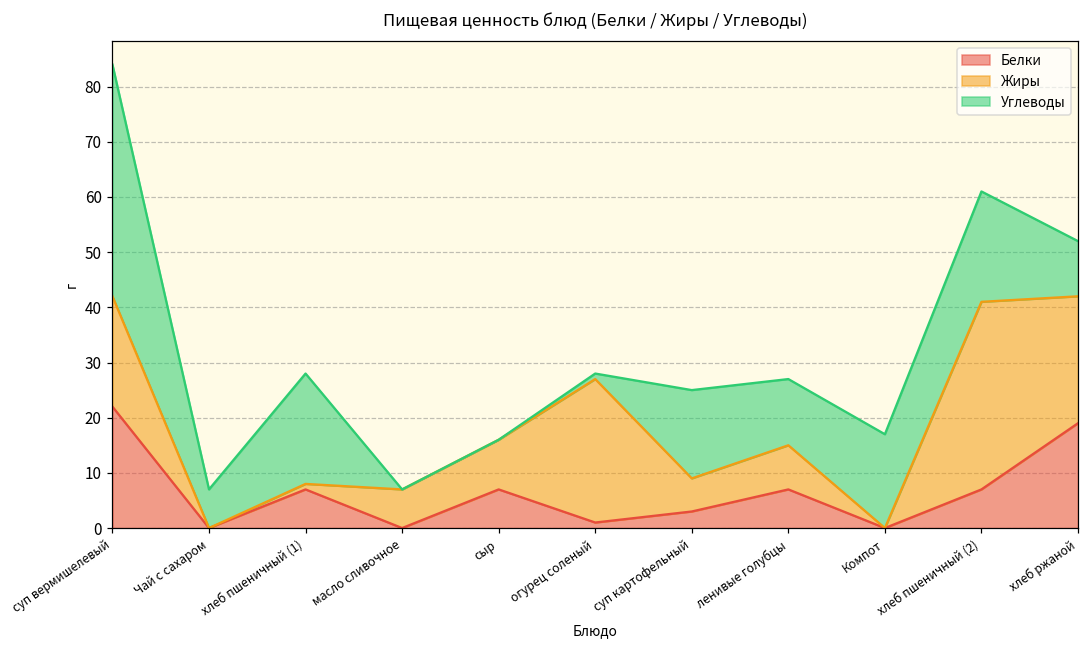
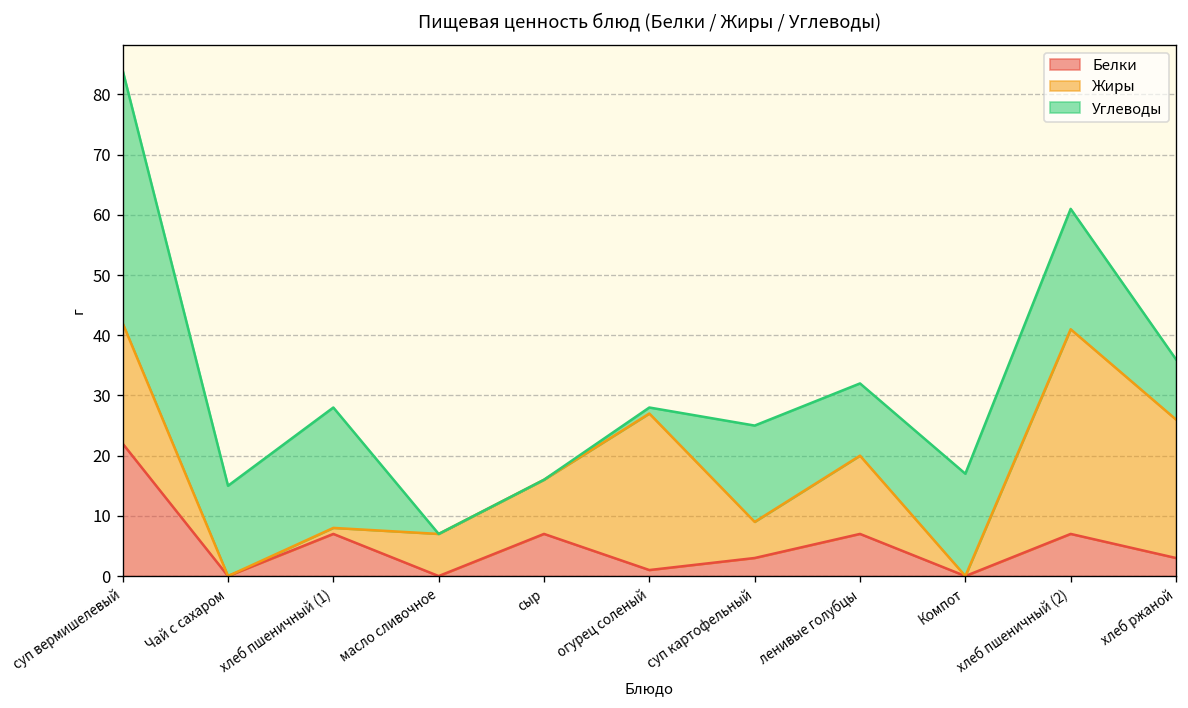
  {
    "Белки": {
      "суп вермишелевый": 22,
      "хлеб пшеничный (1)": 7,
      "масло сливочное": 0,
      "сыр": 7,
      "огурец соленый": 1,
      "суп картофельный": 3,
      "ленивые голубцы": 7,
      "хлеб пшеничный (2)": 7,
-     "хлеб ржаной": 19
+     "хлеб ржаной": 3
    },
    "Жиры": {
      "суп вермишелевый": 20,
      "хлеб пшеничный (1)": 1,
      "огурец соленый": 26,
      "суп картофельный": 6,
-     "ленивые голубцы": 8,
+     "ленивые голубцы": 13,
      "хлеб пшеничный (2)": 34,
      "хлеб ржаной": 23
    },
    "Углеводы": {
      "суп вермишелевый": 42,
-     "Чай с сахаром": 7,
+     "Чай с сахаром": 15,
      "хлеб пшеничный (1)": 20,
      "огурец соленый": 1,
      "суп картофельный": 16,
      "ленивые голубцы": 12,
      "Компот": 17,
      "хлеб пшеничный (2)": 20,
      "хлеб ржаной": 10
    }
  }
